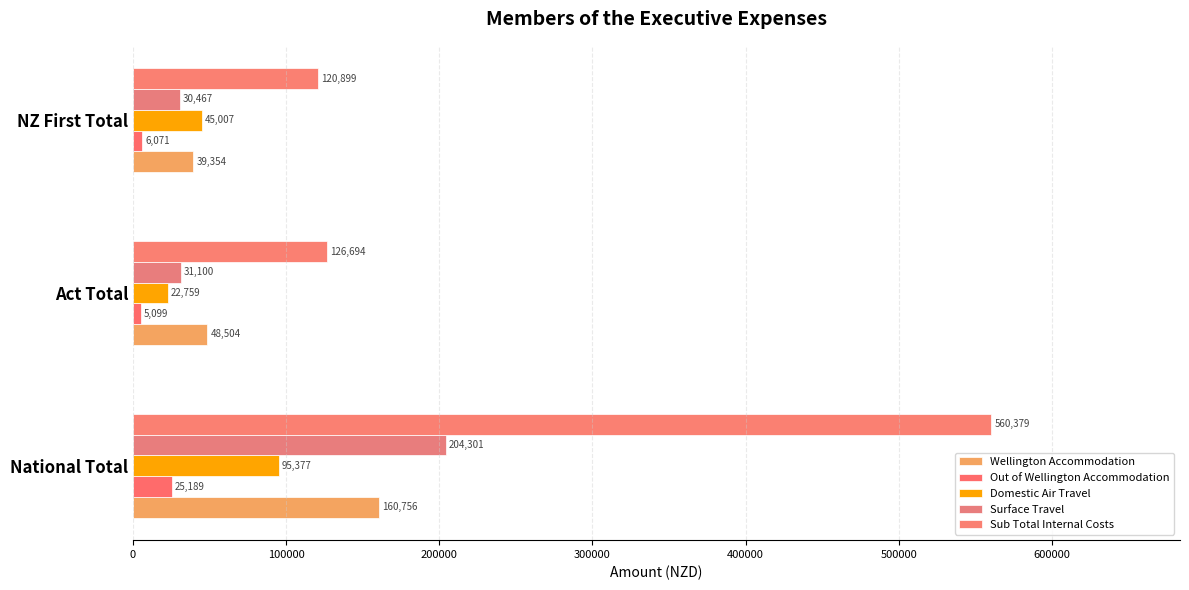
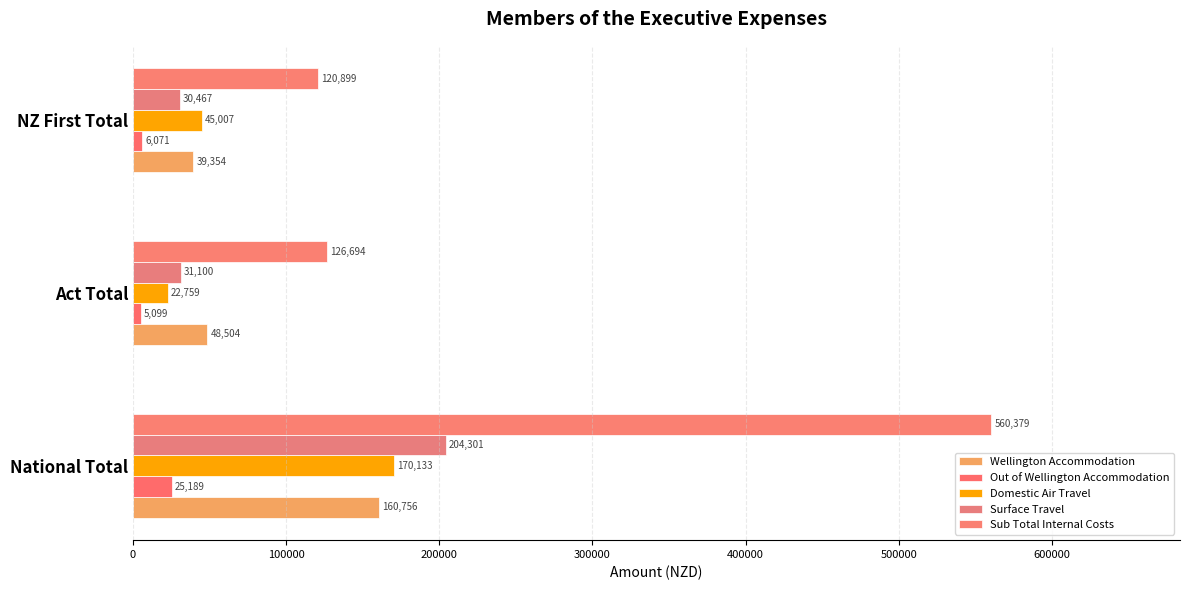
  {
    "Domestic Air Travel": {
      "NZ First Total": "45,007",
      "Act Total": "22,759",
-     "National Total": "95,377"
+     "National Total": "170,133"
    }
  }
